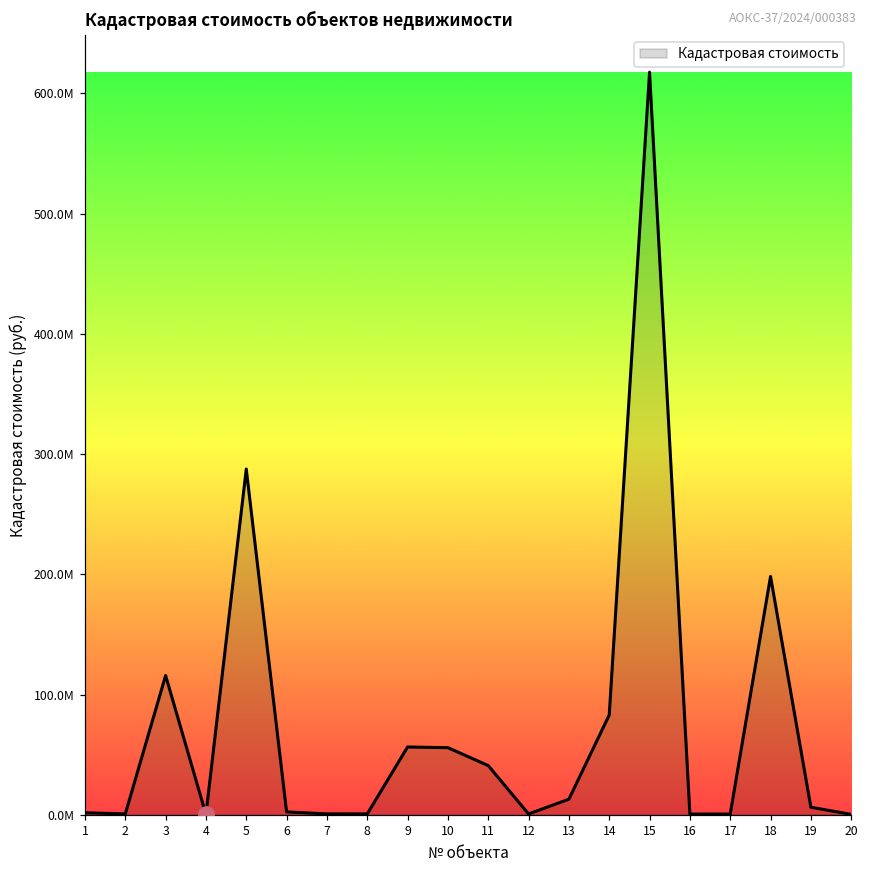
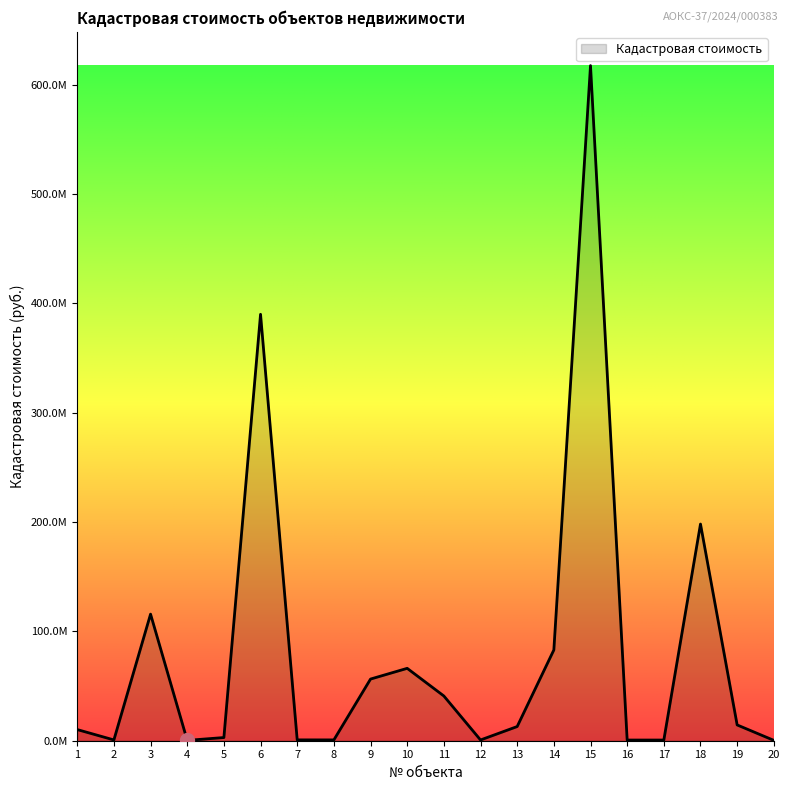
  {
    "Кадастровая стоимость": {
-     "1": 2000000,
+     "1": 10000000,
      "2": 1000000,
      "3": 116000000,
-     "5": 288000000,
-     "6": 2000000,
+     "5": 3000000,
+     "6": 390000000,
      "7": 1000000,
      "8": 1000000,
      "9": 56000000,
-     "10": 56000000,
+     "10": 66000000,
      "11": 41000000,
      "12": 1000000,
      "13": 13000000,
      "14": 83000000,
      "15": 618000000,
      "16": 1000000,
      "17": 1000000,
      "18": 198000000,
-     "19": 6000000,
+     "19": 14000000,
      "20": 0
    }
  }
